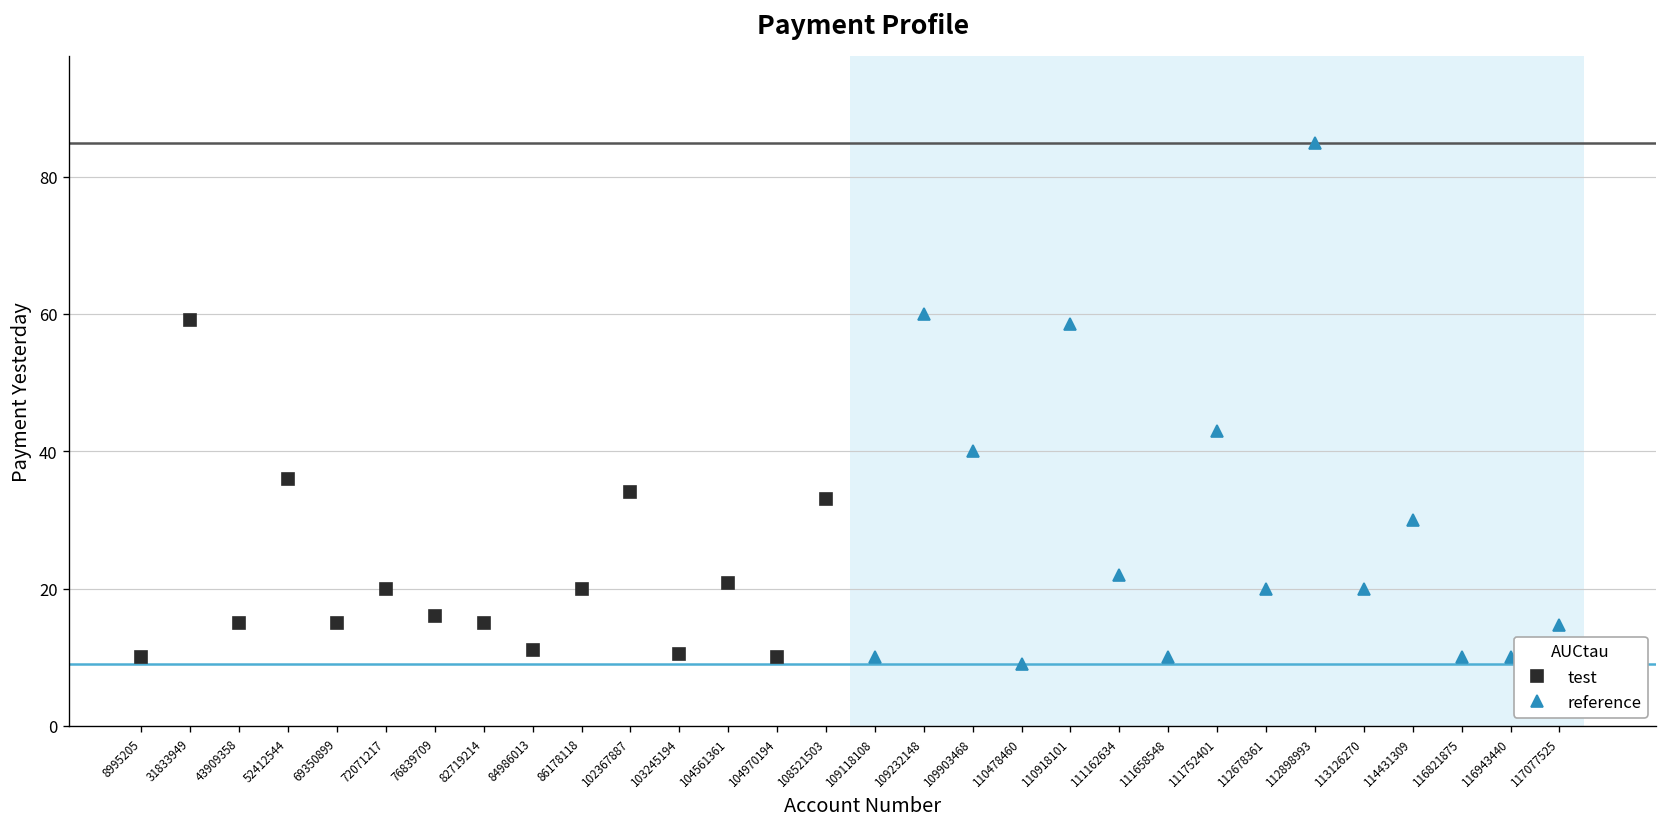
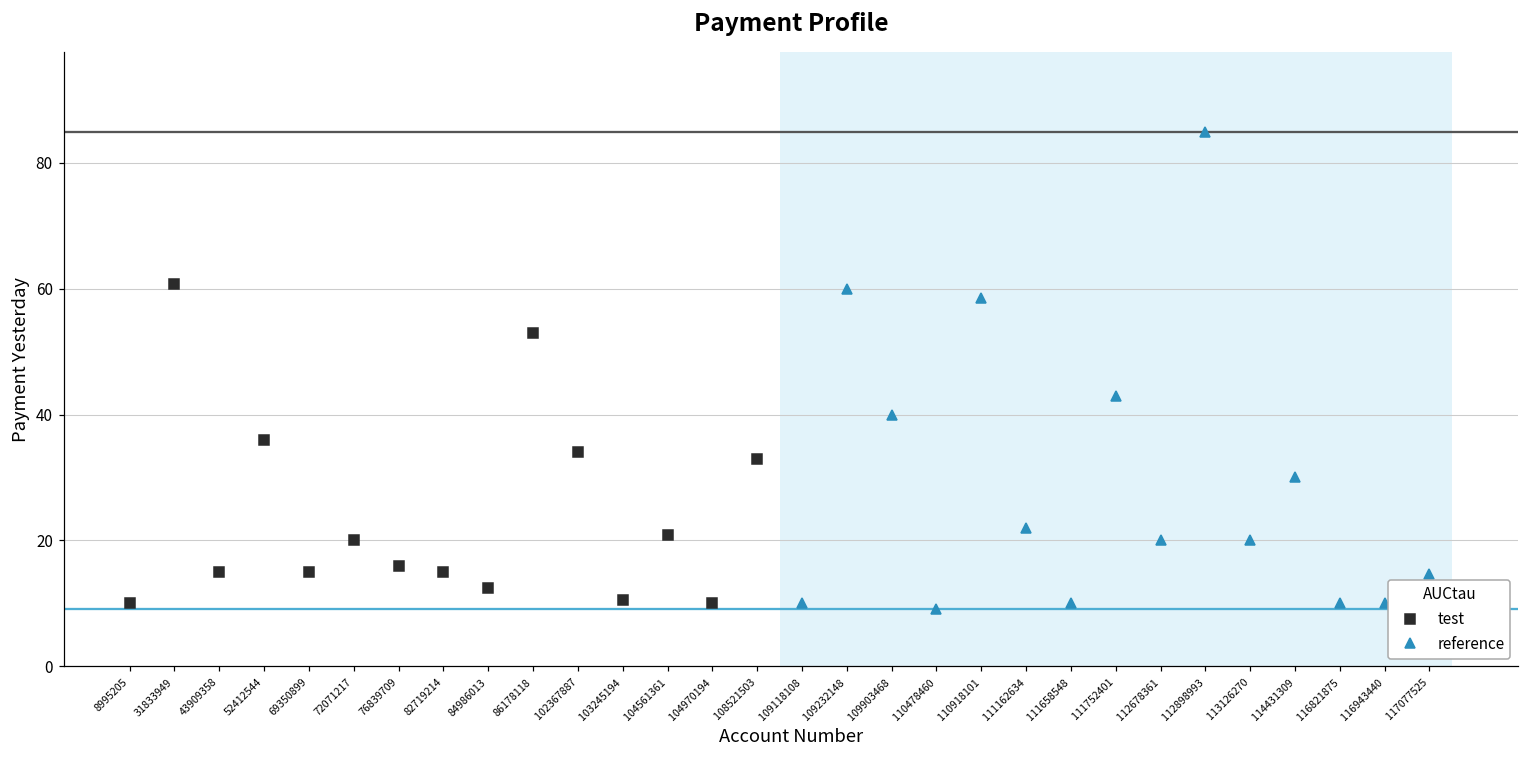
  {
    "test": {
      "8995205": 10,
-     "31833949": 59,
+     "31833949": 61,
      "43909358": 15,
      "52412544": 36,
      "69350899": 15,
      "72071217": 20,
      "76839709": 16,
      "82719214": 15,
-     "84986013": 11,
-     "86178118": 20,
+     "84986013": 13,
+     "86178118": 53,
      "102367887": 34,
      "103245194": 10,
      "104561361": 21,
      "104970194": 10,
      "108521503": 33
    },
    "reference": {
      "109118108": 10,
      "109232148": 60,
      "109903468": 40,
      "110478460": 9,
      "110918101": 59,
      "111162634": 22,
      "111658548": 10,
      "111752401": 43,
      "112678361": 20,
      "112898993": 85,
      "113126270": 20,
      "114431309": 30,
      "116821875": 10,
      "116943440": 10,
      "117077525": 15
    }
  }
